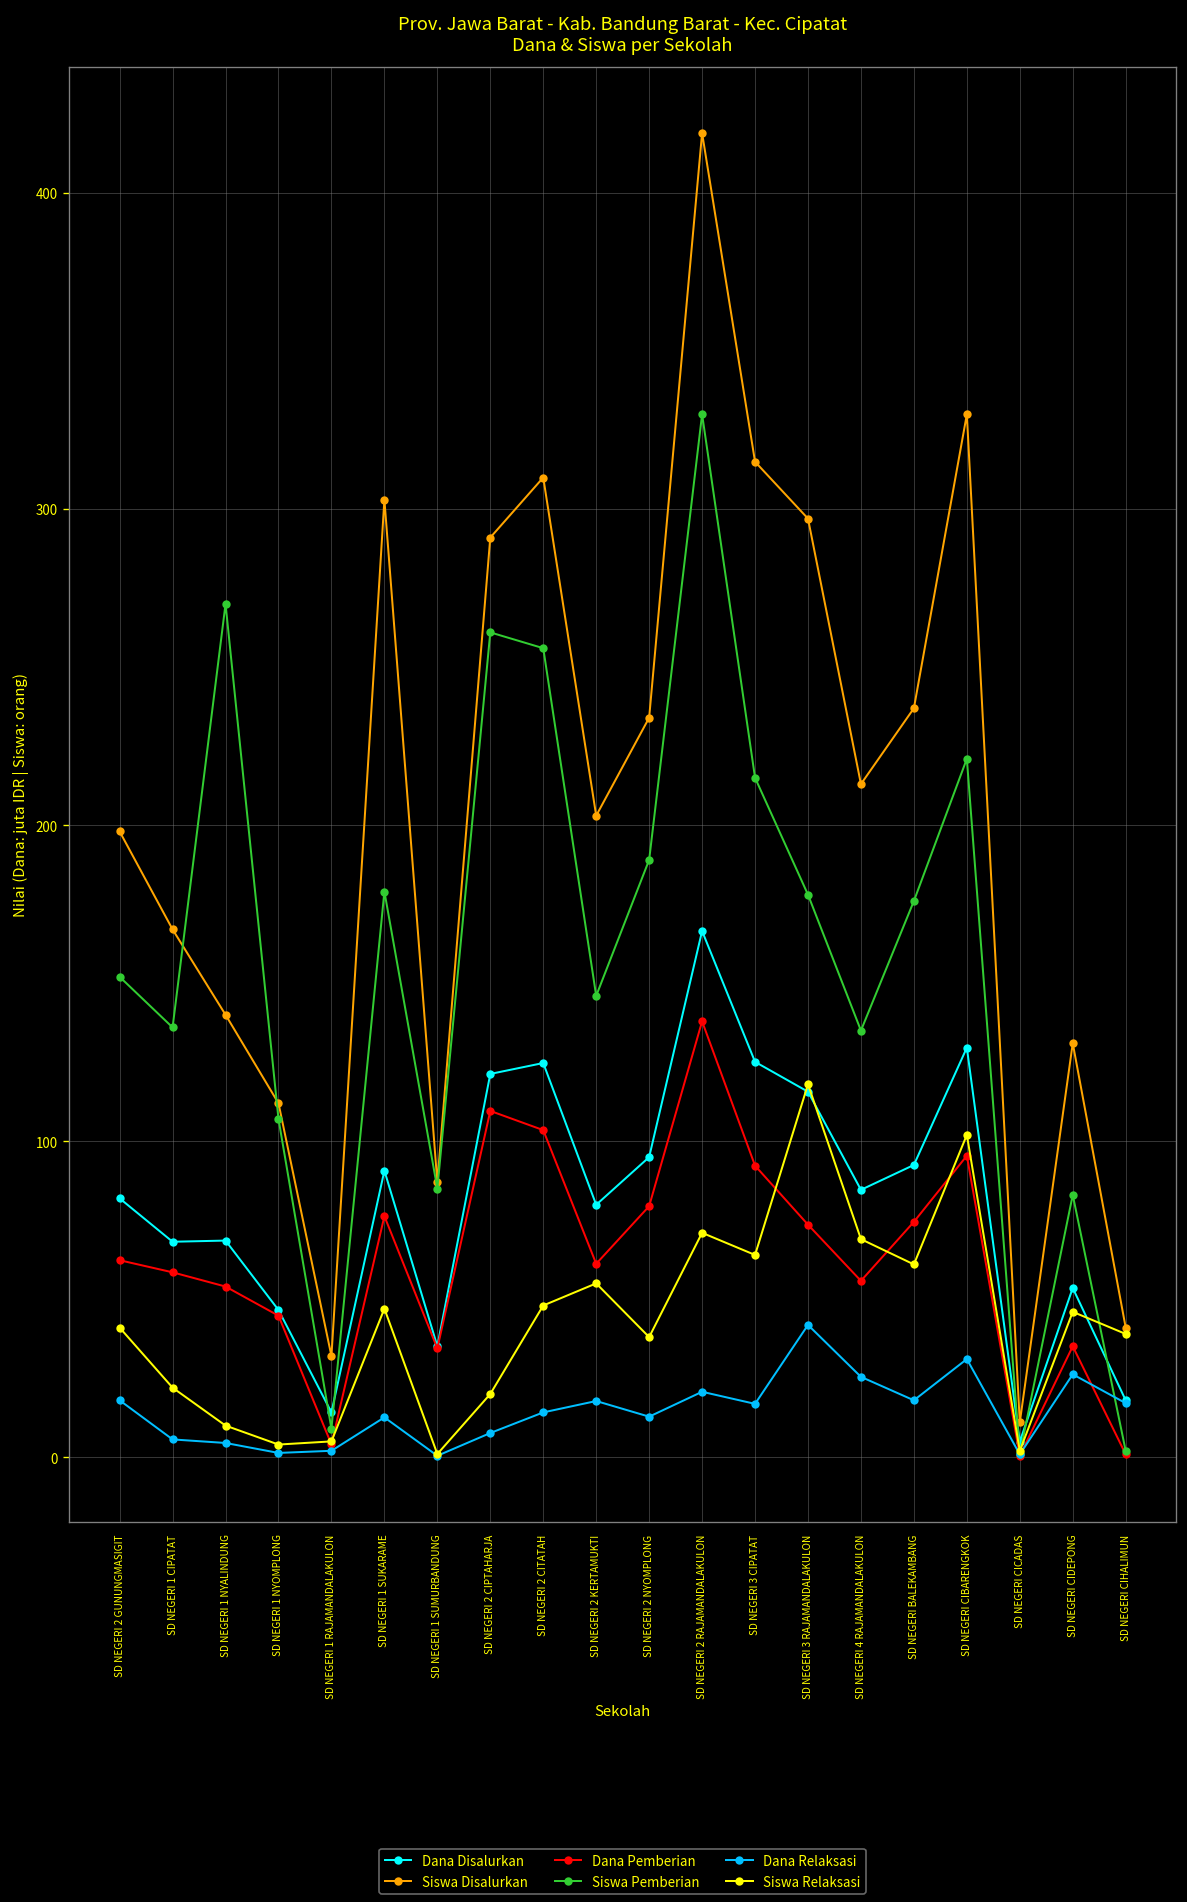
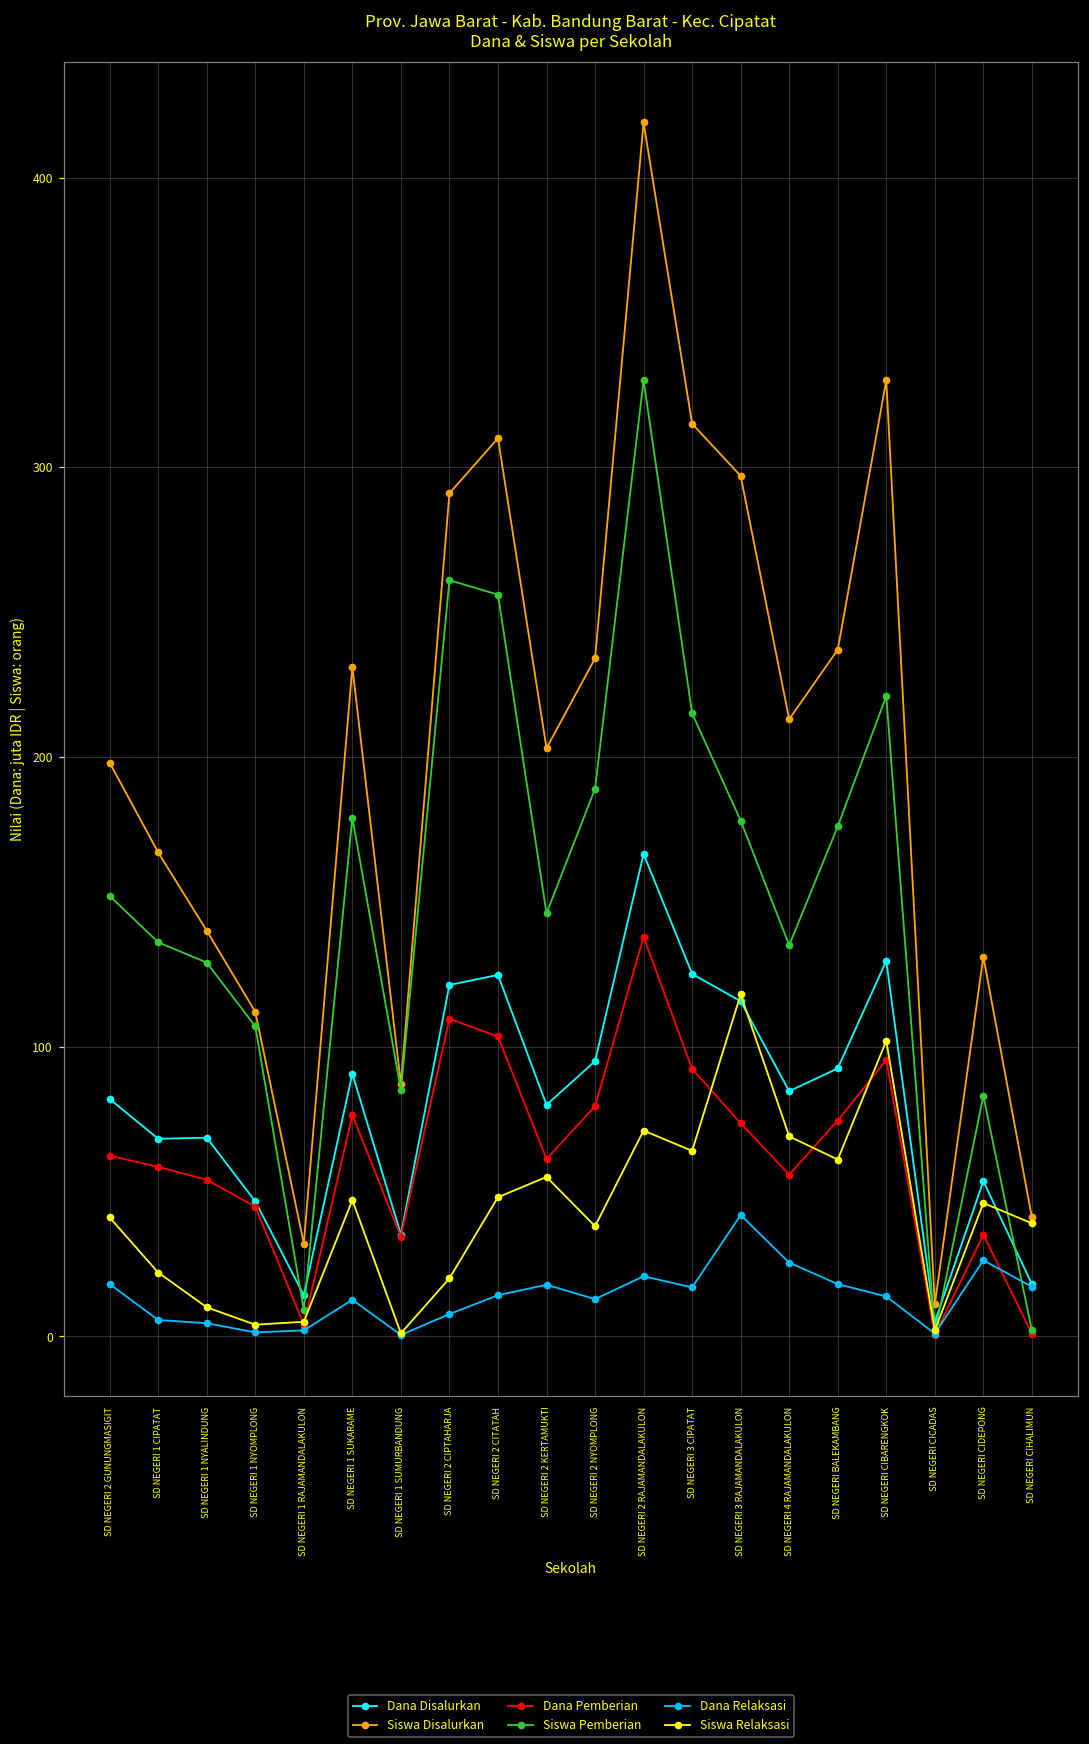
  {
    "Dana Disalurkan": {
      "SD NEGERI 2 GUNUNGMASIGIT": 82,
      "SD NEGERI 1 CIPATAT": 68,
      "SD NEGERI 1 NYALINDUNG": 69,
      "SD NEGERI 1 NYOMPLONG": 47,
      "SD NEGERI 1 RAJAMANDALAKULON": 14,
      "SD NEGERI 1 SUKARAME": 91,
      "SD NEGERI 2 CIPTAHARJA": 121,
      "SD NEGERI 2 CITATAH": 125,
      "SD NEGERI 2 KERTAMUKTI": 80,
      "SD NEGERI 2 NYOMPLONG": 95,
      "SD NEGERI 2 RAJAMANDALAKULON": 167,
      "SD NEGERI 3 CIPATAT": 125,
      "SD NEGERI 3 RAJAMANDALAKULON": 116,
      "SD NEGERI 4 RAJAMANDALAKULON": 85,
      "SD NEGERI BALEKAMBANG": 92,
      "SD NEGERI CIBARENGKOK": 130,
      "SD NEGERI CICADAS": 5,
      "SD NEGERI CIDEPONG": 54
    },
    "Siswa Disalurkan": {
      "SD NEGERI 2 GUNUNGMASIGIT": 198,
      "SD NEGERI 1 CIPATAT": 167,
      "SD NEGERI 1 NYALINDUNG": 140,
      "SD NEGERI 1 NYOMPLONG": 112,
      "SD NEGERI 1 RAJAMANDALAKULON": 32,
-     "SD NEGERI 1 SUKARAME": 303,
+     "SD NEGERI 1 SUKARAME": 231,
      "SD NEGERI 1 SUMURBANDUNG": 87,
      "SD NEGERI 2 CIPTAHARJA": 291,
      "SD NEGERI 2 CITATAH": 310,
      "SD NEGERI 2 KERTAMUKTI": 203,
      "SD NEGERI 2 NYOMPLONG": 234,
      "SD NEGERI 2 RAJAMANDALAKULON": 419,
      "SD NEGERI 3 CIPATAT": 315,
      "SD NEGERI 3 RAJAMANDALAKULON": 297,
      "SD NEGERI 4 RAJAMANDALAKULON": 213,
      "SD NEGERI BALEKAMBANG": 237,
      "SD NEGERI CIBARENGKOK": 330,
      "SD NEGERI CICADAS": 11,
      "SD NEGERI CIDEPONG": 131,
      "SD NEGERI CIHALIMUN": 41
    },
    "Dana Pemberian": {
      "SD NEGERI 2 GUNUNGMASIGIT": 62,
      "SD NEGERI 1 CIPATAT": 59,
      "SD NEGERI 1 NYALINDUNG": 54,
      "SD NEGERI 1 NYOMPLONG": 45,
      "SD NEGERI 1 SUKARAME": 76,
      "SD NEGERI 2 CIPTAHARJA": 110,
      "SD NEGERI 2 CITATAH": 104,
      "SD NEGERI 2 KERTAMUKTI": 61,
      "SD NEGERI 2 NYOMPLONG": 79,
      "SD NEGERI 2 RAJAMANDALAKULON": 138,
      "SD NEGERI 3 CIPATAT": 92,
      "SD NEGERI 3 RAJAMANDALAKULON": 74,
      "SD NEGERI 4 RAJAMANDALAKULON": 56,
      "SD NEGERI BALEKAMBANG": 74,
      "SD NEGERI CIBARENGKOK": 95,
      "SD NEGERI CIDEPONG": 35,
      "SD NEGERI CIHALIMUN": 1
    },
    "Siswa Pemberian": {
      "SD NEGERI 2 GUNUNGMASIGIT": 152,
      "SD NEGERI 1 CIPATAT": 136,
-     "SD NEGERI 1 NYALINDUNG": 270,
+     "SD NEGERI 1 NYALINDUNG": 129,
      "SD NEGERI 1 NYOMPLONG": 107,
      "SD NEGERI 1 RAJAMANDALAKULON": 9,
      "SD NEGERI 1 SUKARAME": 179,
      "SD NEGERI 1 SUMURBANDUNG": 85,
      "SD NEGERI 2 CIPTAHARJA": 261,
      "SD NEGERI 2 CITATAH": 256,
      "SD NEGERI 2 KERTAMUKTI": 146,
      "SD NEGERI 2 NYOMPLONG": 189,
      "SD NEGERI 2 RAJAMANDALAKULON": 330,
      "SD NEGERI 3 CIPATAT": 215,
      "SD NEGERI 3 RAJAMANDALAKULON": 178,
      "SD NEGERI 4 RAJAMANDALAKULON": 135,
      "SD NEGERI BALEKAMBANG": 176,
      "SD NEGERI CIBARENGKOK": 221,
      "SD NEGERI CIDEPONG": 83,
      "SD NEGERI CIHALIMUN": 2
    },
    "Dana Relaksasi": {
      "SD NEGERI 2 GUNUNGMASIGIT": 18,
      "SD NEGERI 1 CIPATAT": 6,
      "SD NEGERI 1 NYALINDUNG": 5,
      "SD NEGERI 1 NYOMPLONG": 1,
      "SD NEGERI 1 RAJAMANDALAKULON": 2,
      "SD NEGERI 1 SUKARAME": 13,
      "SD NEGERI 2 CIPTAHARJA": 8,
      "SD NEGERI 2 CITATAH": 14,
      "SD NEGERI 2 KERTAMUKTI": 18,
      "SD NEGERI 2 NYOMPLONG": 13,
      "SD NEGERI 2 RAJAMANDALAKULON": 21,
      "SD NEGERI 3 CIPATAT": 17,
      "SD NEGERI 3 RAJAMANDALAKULON": 42,
      "SD NEGERI 4 RAJAMANDALAKULON": 25,
      "SD NEGERI BALEKAMBANG": 18,
-     "SD NEGERI CIBARENGKOK": 31,
+     "SD NEGERI CIBARENGKOK": 14,
      "SD NEGERI CIDEPONG": 26
    },
    "Siswa Relaksasi": {
      "SD NEGERI 2 GUNUNGMASIGIT": 41,
      "SD NEGERI 1 CIPATAT": 22,
      "SD NEGERI 1 NYALINDUNG": 10,
      "SD NEGERI 1 NYOMPLONG": 4,
      "SD NEGERI 1 SUKARAME": 47,
      "SD NEGERI 2 CIPTAHARJA": 20,
      "SD NEGERI 2 CITATAH": 48,
      "SD NEGERI 2 KERTAMUKTI": 55,
      "SD NEGERI 2 NYOMPLONG": 38,
      "SD NEGERI 2 RAJAMANDALAKULON": 71,
      "SD NEGERI 3 CIPATAT": 64,
      "SD NEGERI 3 RAJAMANDALAKULON": 118,
      "SD NEGERI 4 RAJAMANDALAKULON": 69,
      "SD NEGERI BALEKAMBANG": 61,
      "SD NEGERI CIBARENGKOK": 102,
      "SD NEGERI CICADAS": 2,
      "SD NEGERI CIDEPONG": 46,
      "SD NEGERI CIHALIMUN": 39
    }
  }
